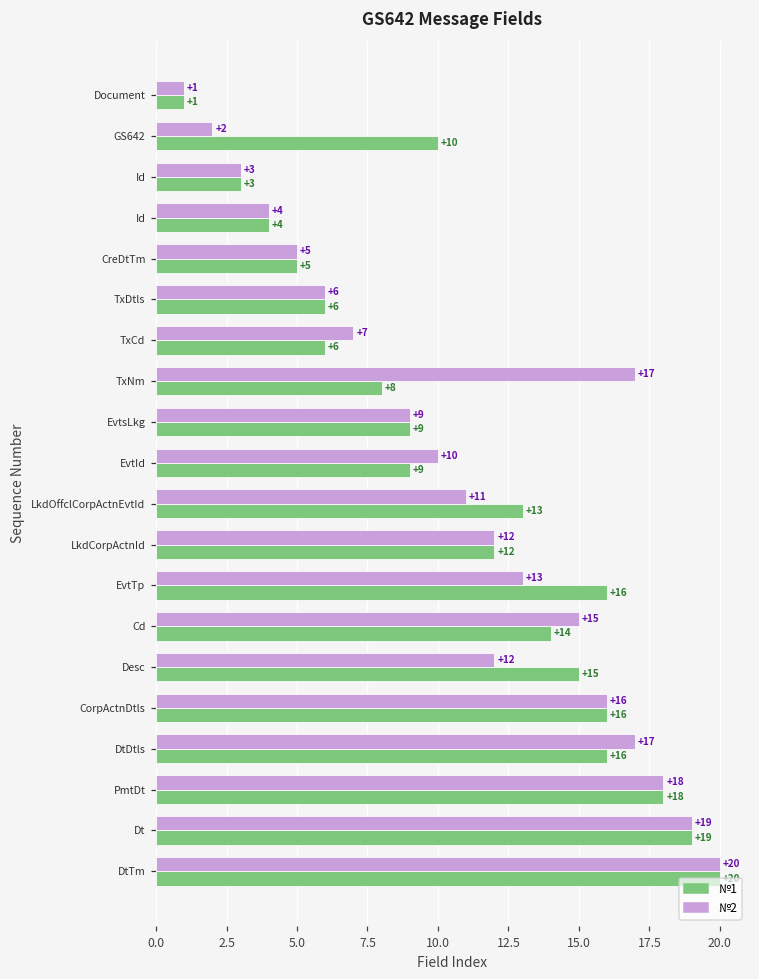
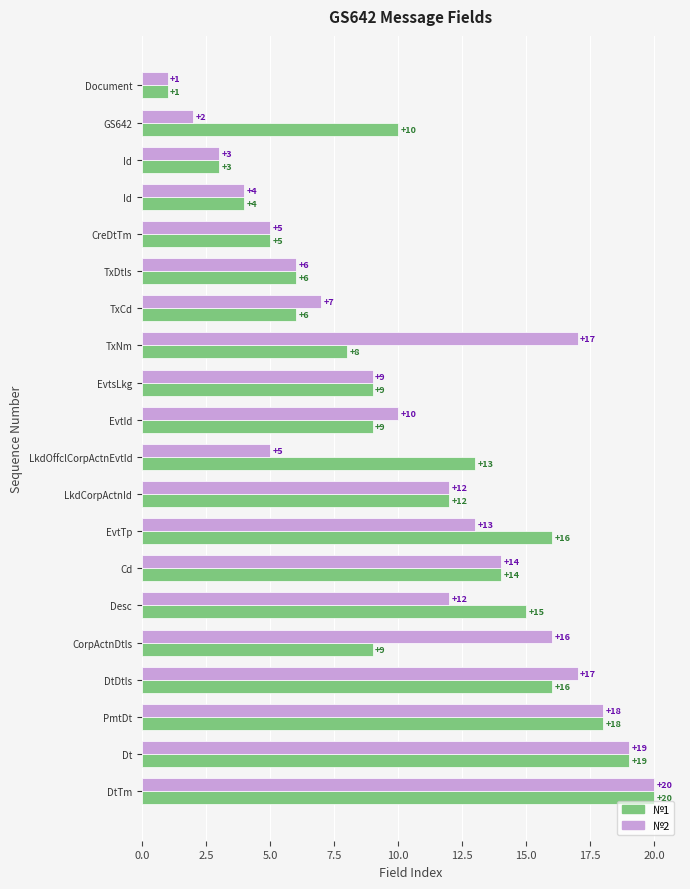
  {
    "№1": {
      "Document": "+1",
      "GS642": "+10",
      "CreDtTm": "+5",
      "TxDtls": "+6",
      "TxCd": "+6",
      "TxNm": "+8",
      "EvtsLkg": "+9",
      "EvtId": "+9",
      "LkdOffclCorpActnEvtId": "+13",
      "LkdCorpActnId": "+12",
      "EvtTp": "+16",
      "Cd": "+14",
      "Desc": "+15",
-     "CorpActnDtls": "+16",
+     "CorpActnDtls": "+9",
      "DtDtls": "+16",
      "PmtDt": "+18",
      "Dt": "+19"
    },
    "№2": {
      "Document": "+1",
      "GS642": "+2",
      "CreDtTm": "+5",
      "TxDtls": "+6",
      "TxCd": "+7",
      "TxNm": "+17",
      "EvtsLkg": "+9",
      "EvtId": "+10",
-     "LkdOffclCorpActnEvtId": "+11",
+     "LkdOffclCorpActnEvtId": "+5",
      "LkdCorpActnId": "+12",
      "EvtTp": "+13",
-     "Cd": "+15",
+     "Cd": "+14",
      "Desc": "+12",
      "CorpActnDtls": "+16",
      "DtDtls": "+17",
      "PmtDt": "+18",
      "Dt": "+19",
      "DtTm": "+20"
    }
  }
